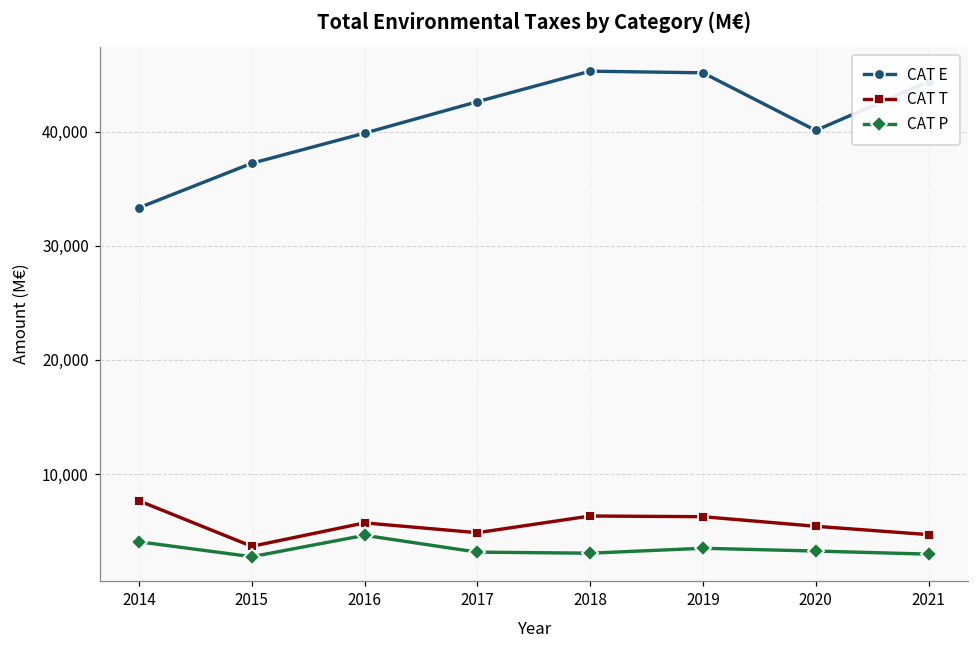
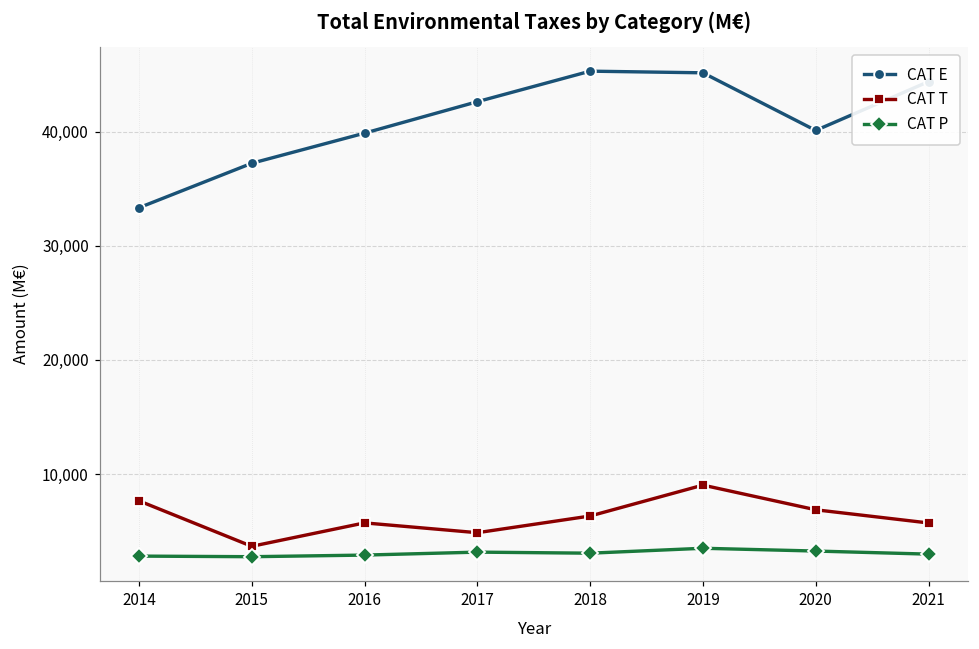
  {
    "CAT E": {
      "2014": "33,300",
      "2015": "37,200",
      "2016": "39,900",
      "2017": "42,600",
      "2018": "45,300",
      "2019": "45,200",
      "2020": "40,100"
    },
    "CAT T": {
      "2014": "7,600",
      "2015": "3,700",
      "2016": "5,700",
      "2017": "4,900",
      "2018": "6,300",
-     "2019": "6,300",
-     "2020": "5,400",
-     "2021": "4,700"
+     "2019": "9,000",
+     "2020": "6,900",
+     "2021": "5,700"
    },
    "CAT P": {
-     "2014": "4,100",
+     "2014": "2,800",
      "2015": "2,800",
-     "2016": "4,600",
+     "2016": "2,900",
      "2017": "3,200",
      "2018": "3,100",
      "2019": "3,500",
      "2020": "3,200",
      "2021": "3,000"
    }
  }
